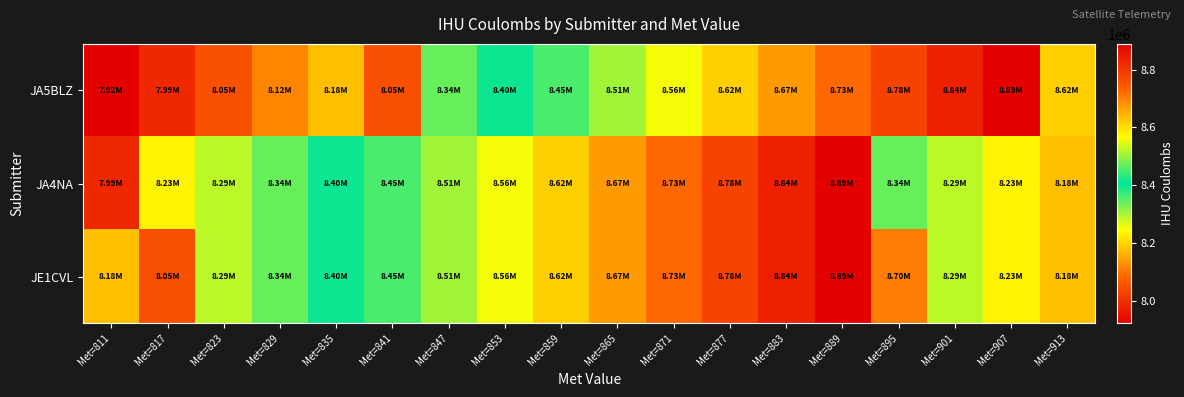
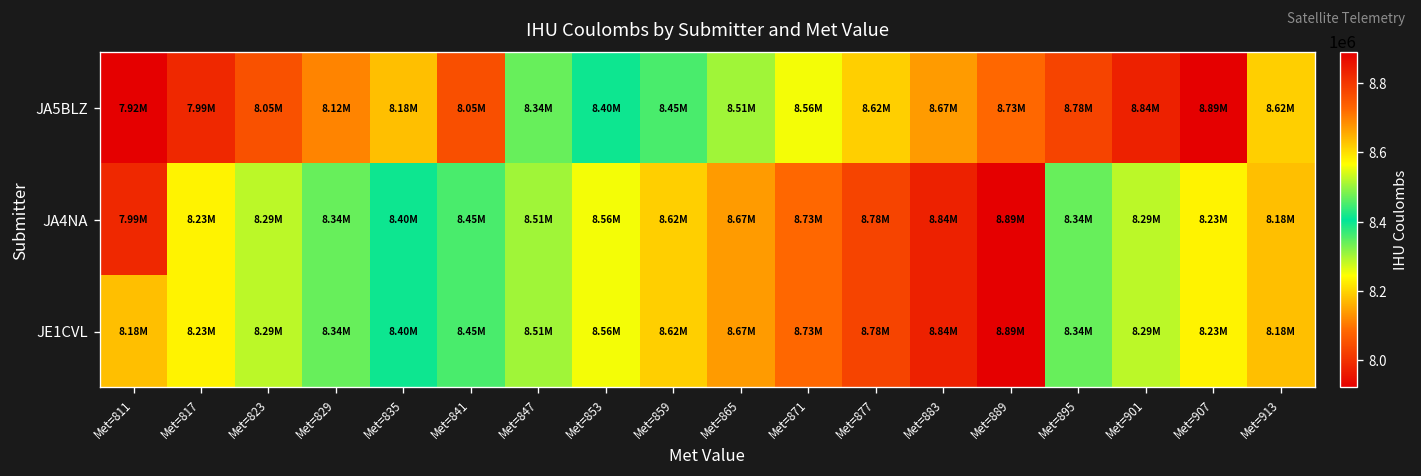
  {
    "JA5BLZ": {
      "Met=811": "7.92M",
      "Met=817": "7.99M",
      "Met=823": "8.05M",
      "Met=829": "8.12M",
      "Met=835": "8.18M",
      "Met=841": "8.05M",
      "Met=847": "8.34M",
      "Met=853": "8.40M",
      "Met=859": "8.45M",
      "Met=865": "8.51M",
      "Met=871": "8.56M",
      "Met=877": "8.62M",
      "Met=883": "8.67M",
      "Met=889": "8.73M",
      "Met=895": "8.78M",
      "Met=901": "8.84M",
      "Met=907": "8.89M",
      "Met=913": "8.62M"
    },
    "JA4NA": {
      "Met=811": "7.99M",
      "Met=817": "8.23M",
      "Met=823": "8.29M",
      "Met=829": "8.34M",
      "Met=835": "8.40M",
      "Met=841": "8.45M",
      "Met=847": "8.51M",
      "Met=853": "8.56M",
      "Met=859": "8.62M",
      "Met=865": "8.67M",
      "Met=871": "8.73M",
      "Met=877": "8.78M",
      "Met=883": "8.84M",
      "Met=889": "8.89M",
      "Met=895": "8.34M",
      "Met=901": "8.29M",
      "Met=907": "8.23M",
      "Met=913": "8.18M"
    },
    "JE1CVL": {
      "Met=811": "8.18M",
-     "Met=817": "8.05M",
+     "Met=817": "8.23M",
      "Met=823": "8.29M",
      "Met=829": "8.34M",
      "Met=835": "8.40M",
      "Met=841": "8.45M",
      "Met=847": "8.51M",
      "Met=853": "8.56M",
      "Met=859": "8.62M",
      "Met=865": "8.67M",
      "Met=871": "8.73M",
      "Met=877": "8.78M",
      "Met=883": "8.84M",
      "Met=889": "8.89M",
-     "Met=895": "8.70M",
+     "Met=895": "8.34M",
      "Met=901": "8.29M",
      "Met=907": "8.23M",
      "Met=913": "8.18M"
    }
  }
